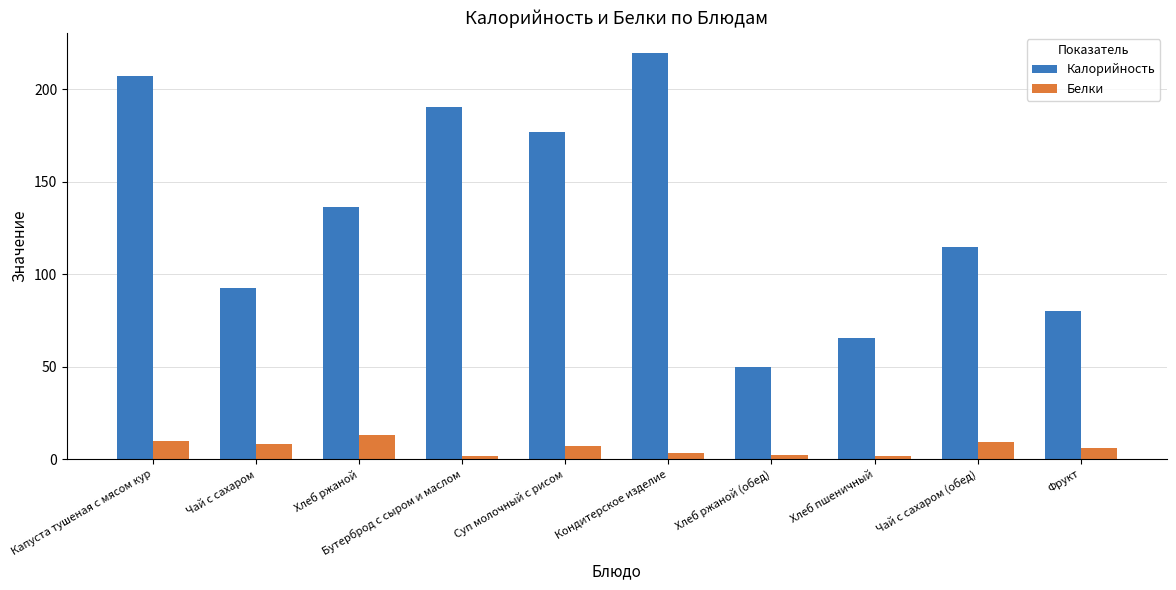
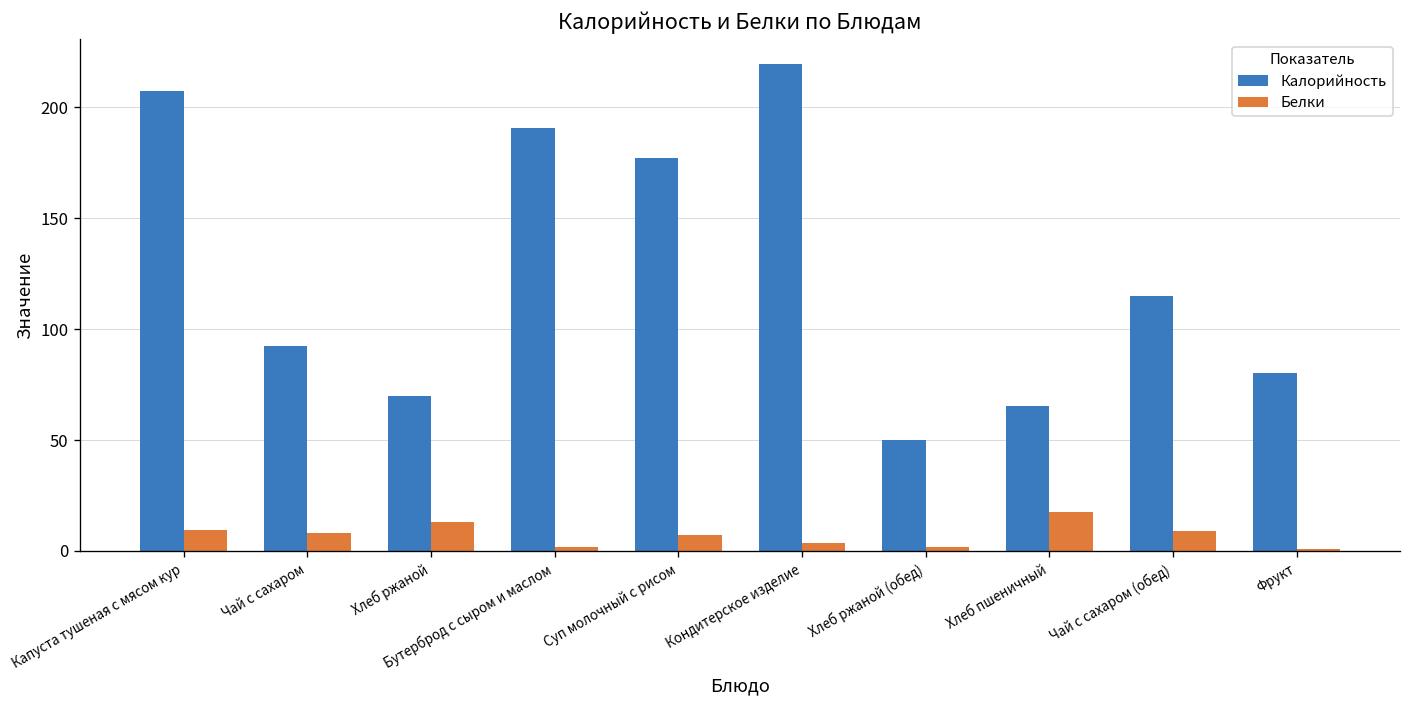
  {
    "Калорийность": {
      "Капуста тушеная с мясом кур": 208,
      "Чай с сахаром": 92,
-     "Хлеб ржаной": 137,
+     "Хлеб ржаной": 70,
      "Бутерброд с сыром и маслом": 191,
      "Суп молочный с рисом": 177,
      "Кондитерское изделие": 220,
      "Хлеб ржаной (обед)": 50,
      "Хлеб пшеничный": 66,
      "Чай с сахаром (обед)": 115,
      "Фрукт": 80
    },
    "Белки": {
      "Капуста тушеная с мясом кур": 10,
      "Чай с сахаром": 8,
      "Хлеб ржаной": 13,
      "Бутерброд с сыром и маслом": 2,
      "Суп молочный с рисом": 7,
      "Кондитерское изделие": 4,
      "Хлеб ржаной (обед)": 2,
-     "Хлеб пшеничный": 2,
+     "Хлеб пшеничный": 18,
      "Чай с сахаром (обед)": 9,
-     "Фрукт": 6
+     "Фрукт": 1
    }
  }
